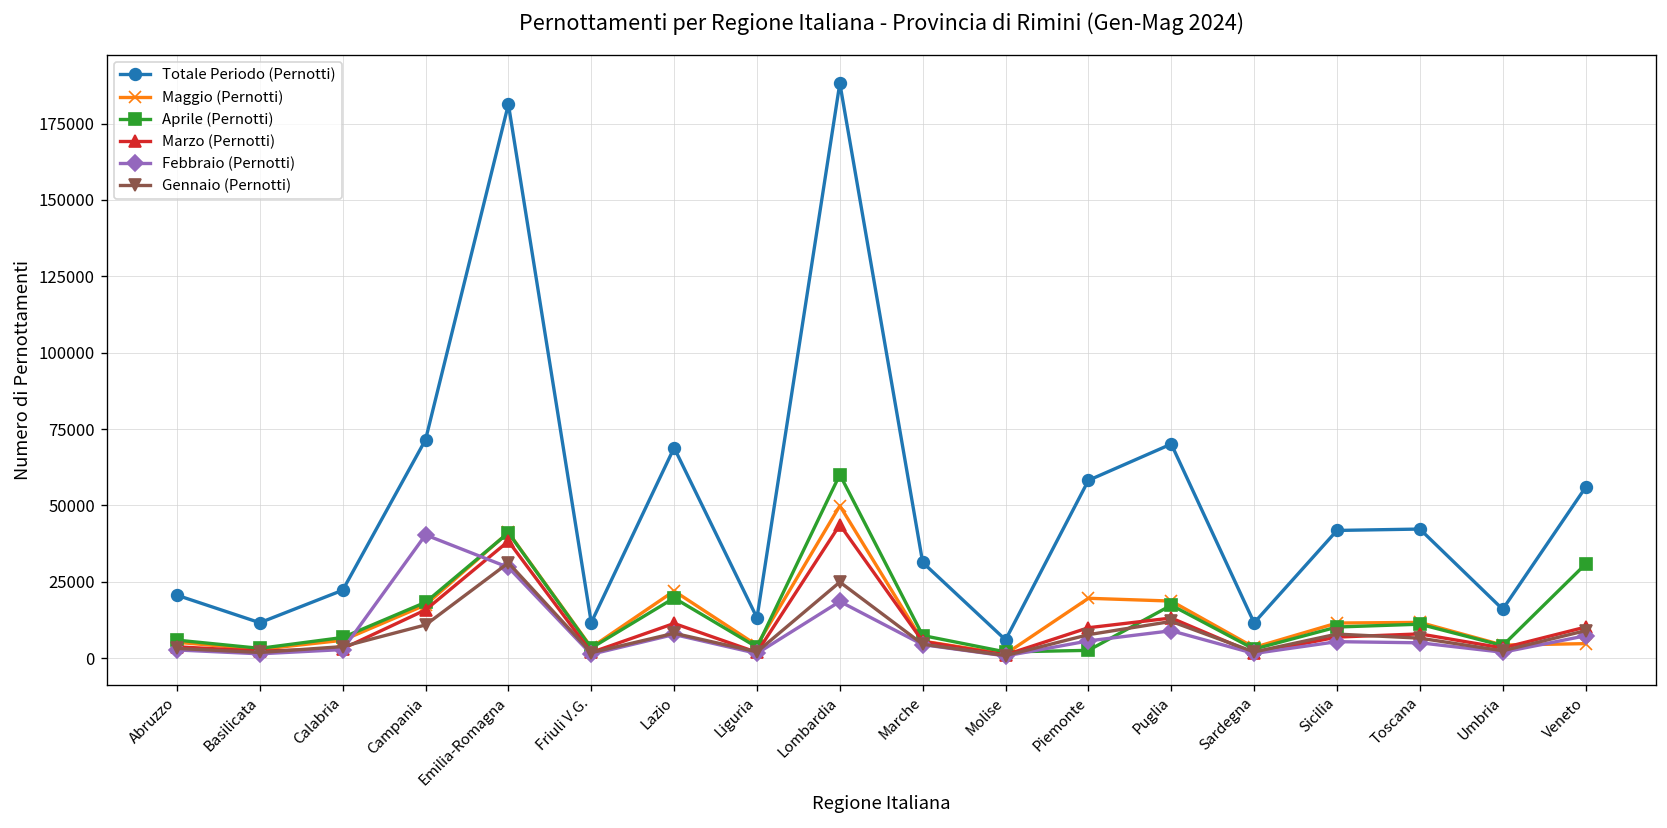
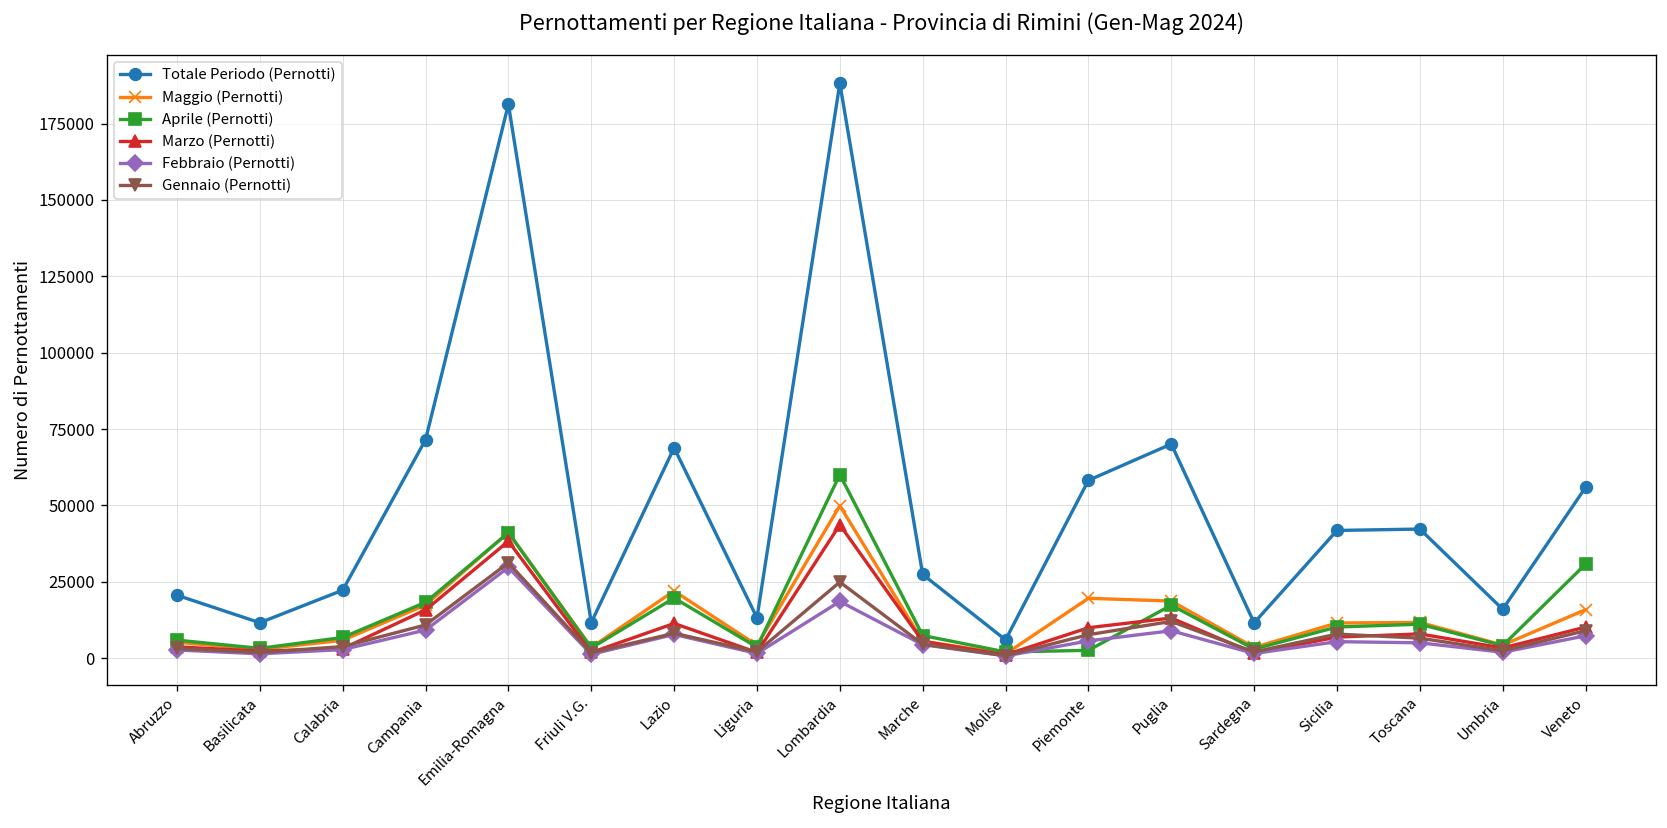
  {
    "Totale Periodo (Pernotti)": {
      "Abruzzo": 21000,
      "Basilicata": 12000,
      "Calabria": 22000,
      "Campania": 71000,
      "Emilia-Romagna": 181000,
      "Friuli V.G.": 12000,
      "Lazio": 69000,
      "Liguria": 13000,
      "Lombardia": 188000,
-     "Marche": 31000,
+     "Marche": 27000,
      "Molise": 6000,
      "Piemonte": 58000,
      "Puglia": 70000,
      "Sardegna": 12000,
      "Sicilia": 42000,
      "Toscana": 42000,
      "Umbria": 16000,
      "Veneto": 56000
    },
    "Maggio (Pernotti)": {
      "Lazio": 22000,
      "Lombardia": 50000,
      "Piemonte": 20000,
      "Puglia": 19000,
      "Sicilia": 11000,
-     "Veneto": 5000
+     "Veneto": 16000
    },
    "Aprile (Pernotti)": {
      "Lazio": 20000,
      "Lombardia": 60000,
      "Marche": 7000,
      "Piemonte": 3000,
      "Puglia": 17000,
      "Sicilia": 10000,
      "Veneto": 31000
    },
    "Marzo (Pernotti)": {
      "Campania": 16000,
      "Emilia-Romagna": 38000,
      "Lazio": 11000,
      "Lombardia": 44000,
      "Piemonte": 10000,
      "Puglia": 13000,
      "Toscana": 8000,
      "Veneto": 10000
    },
    "Febbraio (Pernotti)": {
-     "Campania": 40000,
+     "Campania": 9000,
      "Emilia-Romagna": 30000,
      "Lombardia": 19000,
      "Piemonte": 6000,
      "Puglia": 9000,
      "Sicilia": 5000,
      "Toscana": 5000,
      "Veneto": 7000
    },
    "Gennaio (Pernotti)": {
      "Campania": 11000,
      "Emilia-Romagna": 31000,
      "Lombardia": 25000,
      "Piemonte": 8000,
      "Puglia": 12000,
      "Toscana": 7000,
      "Veneto": 9000
    }
  }
